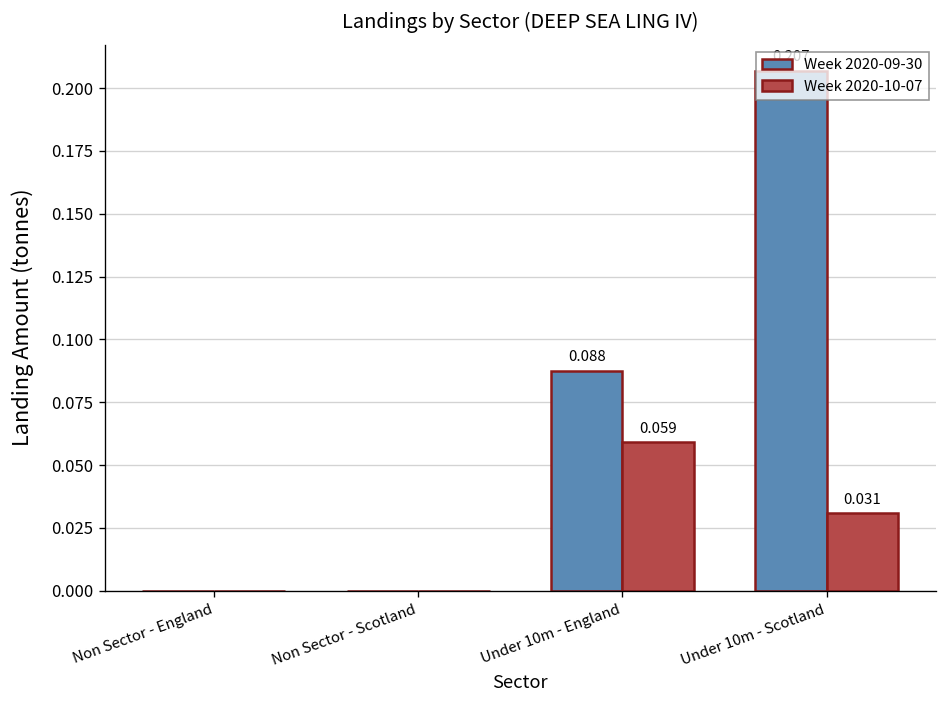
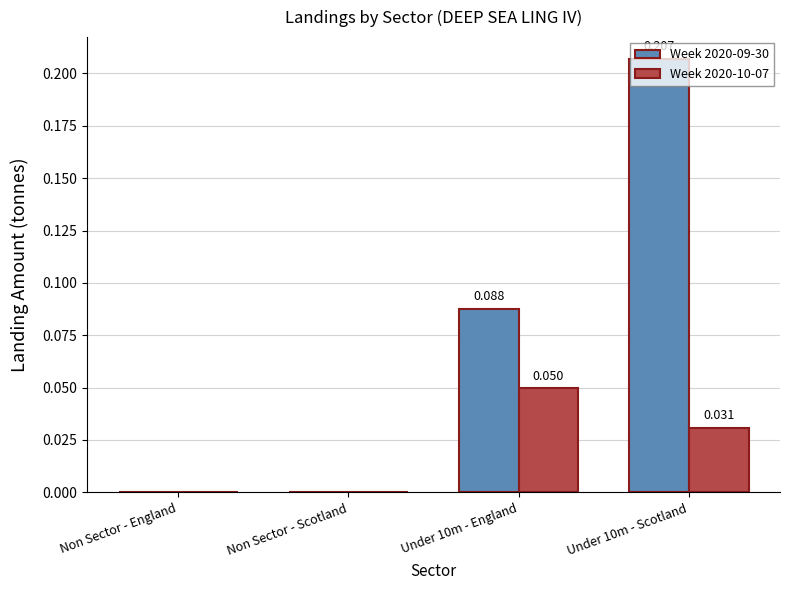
  {
    "Week 2020-09-30": {
      "Under 10m - England": 0.088
    },
    "Week 2020-10-07": {
-     "Under 10m - England": 0.059,
+     "Under 10m - England": 0.050,
      "Under 10m - Scotland": 0.031
    }
  }
